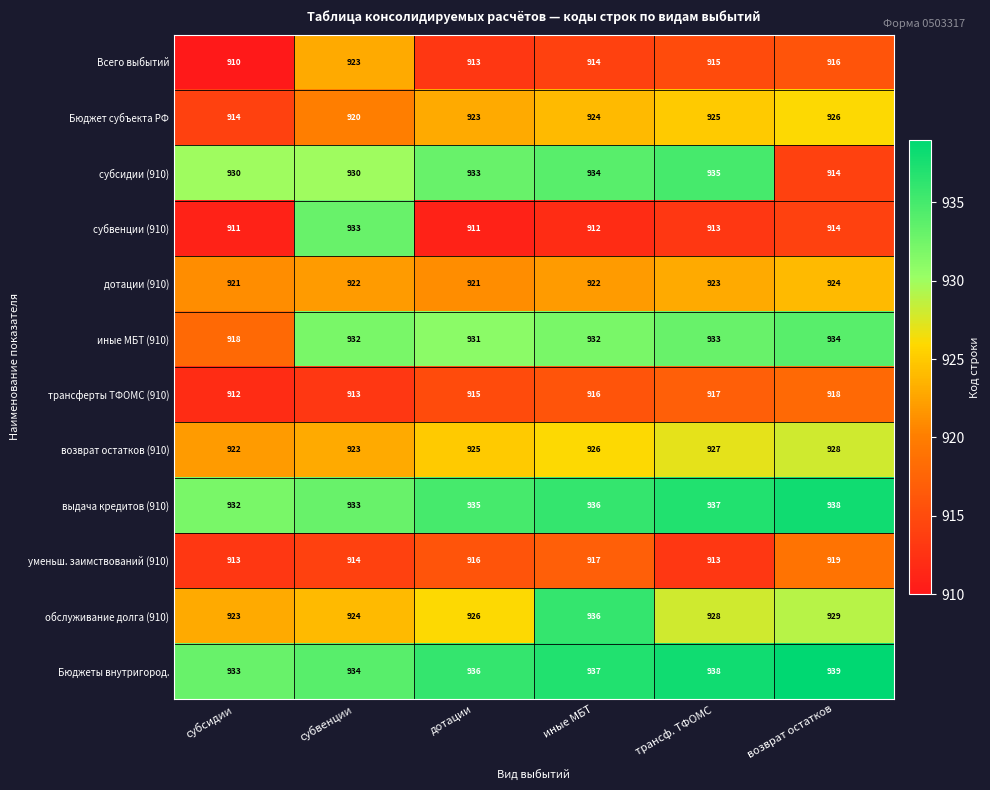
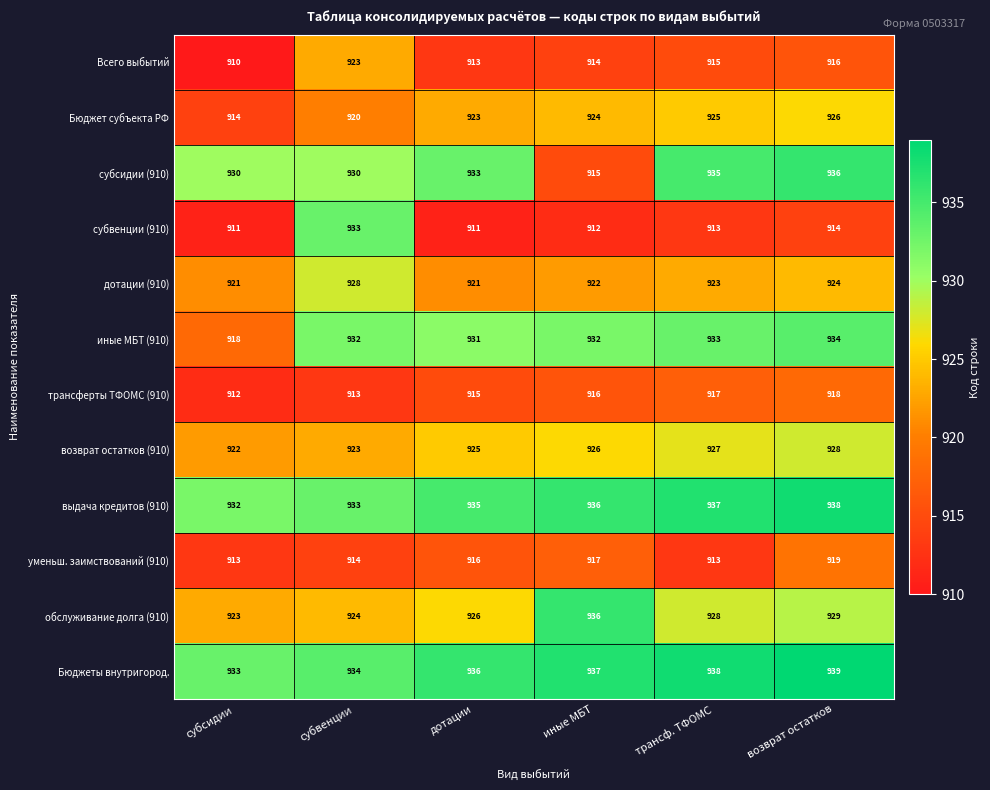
  {
    "Всего выбытий": {
      "субсидии": 910,
      "субвенции": 923,
      "дотации": 913,
      "иные МБТ": 914,
      "трансф. ТФОМС": 915,
      "возврат остатков": 916
    },
    "Бюджет субъекта РФ": {
      "субсидии": 914,
      "субвенции": 920,
      "дотации": 923,
      "иные МБТ": 924,
      "трансф. ТФОМС": 925,
      "возврат остатков": 926
    },
    "субсидии (910)": {
      "субсидии": 930,
      "субвенции": 930,
      "дотации": 933,
-     "иные МБТ": 934,
+     "иные МБТ": 915,
      "трансф. ТФОМС": 935,
-     "возврат остатков": 914
+     "возврат остатков": 936
    },
    "субвенции (910)": {
      "субсидии": 911,
      "субвенции": 933,
      "дотации": 911,
      "иные МБТ": 912,
      "трансф. ТФОМС": 913,
      "возврат остатков": 914
    },
    "дотации (910)": {
      "субсидии": 921,
-     "субвенции": 922,
+     "субвенции": 928,
      "дотации": 921,
      "иные МБТ": 922,
      "трансф. ТФОМС": 923,
      "возврат остатков": 924
    },
    "иные МБТ (910)": {
      "субсидии": 918,
      "субвенции": 932,
      "дотации": 931,
      "иные МБТ": 932,
      "трансф. ТФОМС": 933,
      "возврат остатков": 934
    },
    "трансферты ТФОМС (910)": {
      "субсидии": 912,
      "субвенции": 913,
      "дотации": 915,
      "иные МБТ": 916,
      "трансф. ТФОМС": 917,
      "возврат остатков": 918
    },
    "возврат остатков (910)": {
      "субсидии": 922,
      "субвенции": 923,
      "дотации": 925,
      "иные МБТ": 926,
      "трансф. ТФОМС": 927,
      "возврат остатков": 928
    },
    "выдача кредитов (910)": {
      "субсидии": 932,
      "субвенции": 933,
      "дотации": 935,
      "иные МБТ": 936,
      "трансф. ТФОМС": 937,
      "возврат остатков": 938
    },
    "уменьш. заимствований (910)": {
      "субсидии": 913,
      "субвенции": 914,
      "дотации": 916,
      "иные МБТ": 917,
      "трансф. ТФОМС": 913,
      "возврат остатков": 919
    },
    "обслуживание долга (910)": {
      "субсидии": 923,
      "субвенции": 924,
      "дотации": 926,
      "иные МБТ": 936,
      "трансф. ТФОМС": 928,
      "возврат остатков": 929
    },
    "Бюджеты внутригород.": {
      "субсидии": 933,
      "субвенции": 934,
      "дотации": 936,
      "иные МБТ": 937,
      "трансф. ТФОМС": 938,
      "возврат остатков": 939
    }
  }
